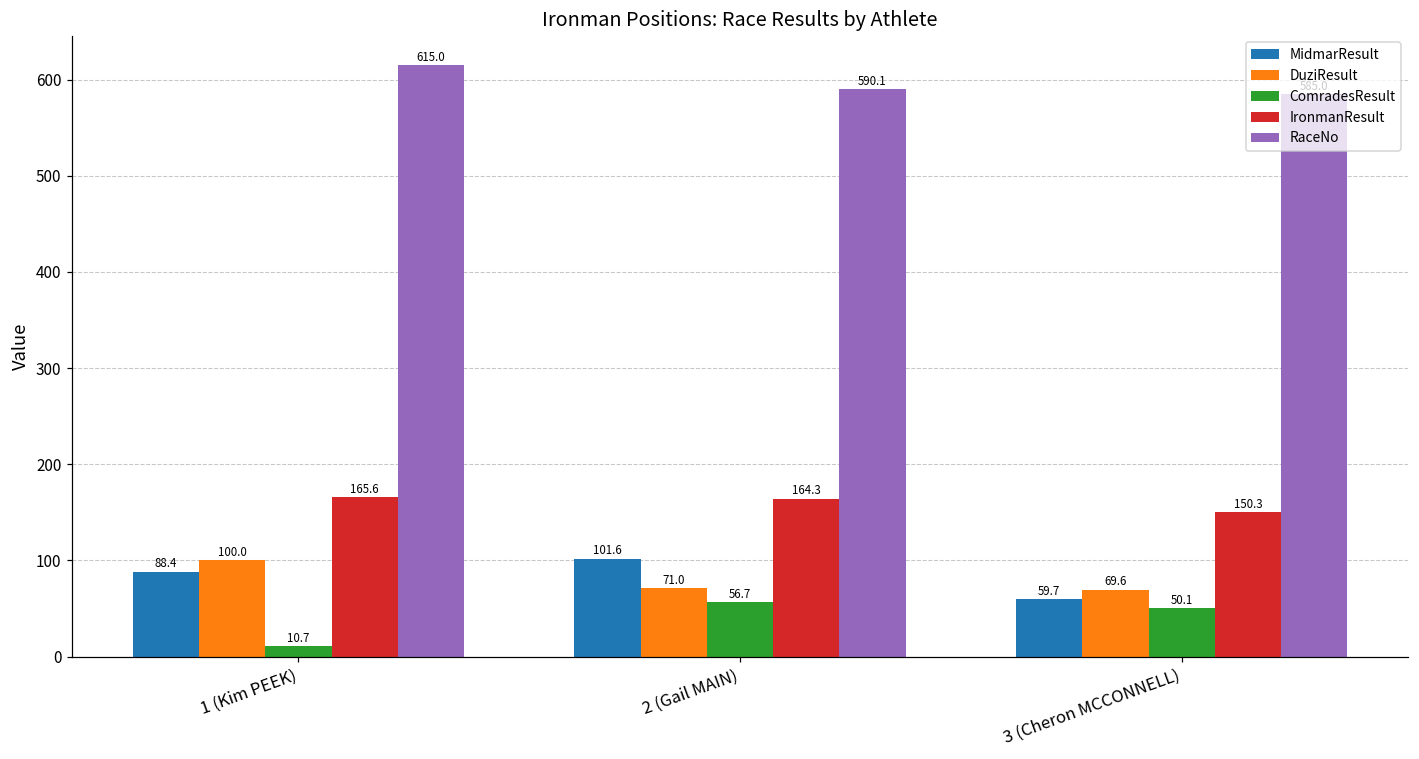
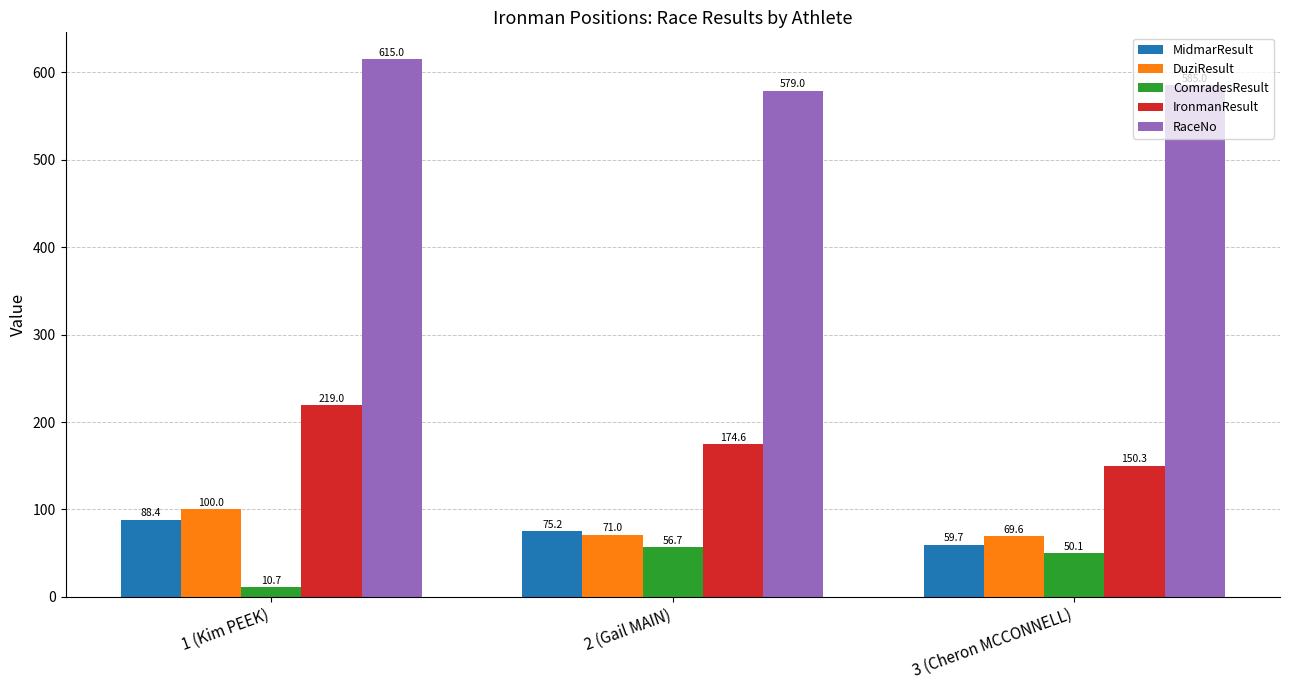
  {
    "MidmarResult": {
      "1 (Kim PEEK)": 88.4,
-     "2 (Gail MAIN)": 101.6,
+     "2 (Gail MAIN)": 75.2,
      "3 (Cheron MCCONNELL)": 59.7
    },
    "DuziResult": {
      "1 (Kim PEEK)": 100.0,
      "2 (Gail MAIN)": 71.0,
      "3 (Cheron MCCONNELL)": 69.6
    },
    "ComradesResult": {
      "1 (Kim PEEK)": 10.7,
      "2 (Gail MAIN)": 56.7,
      "3 (Cheron MCCONNELL)": 50.1
    },
    "IronmanResult": {
-     "1 (Kim PEEK)": 165.6,
-     "2 (Gail MAIN)": 164.3,
+     "1 (Kim PEEK)": 219.0,
+     "2 (Gail MAIN)": 174.6,
      "3 (Cheron MCCONNELL)": 150.3
    },
    "RaceNo": {
      "1 (Kim PEEK)": 615.0,
-     "2 (Gail MAIN)": 590.1
+     "2 (Gail MAIN)": 579.0
    }
  }
